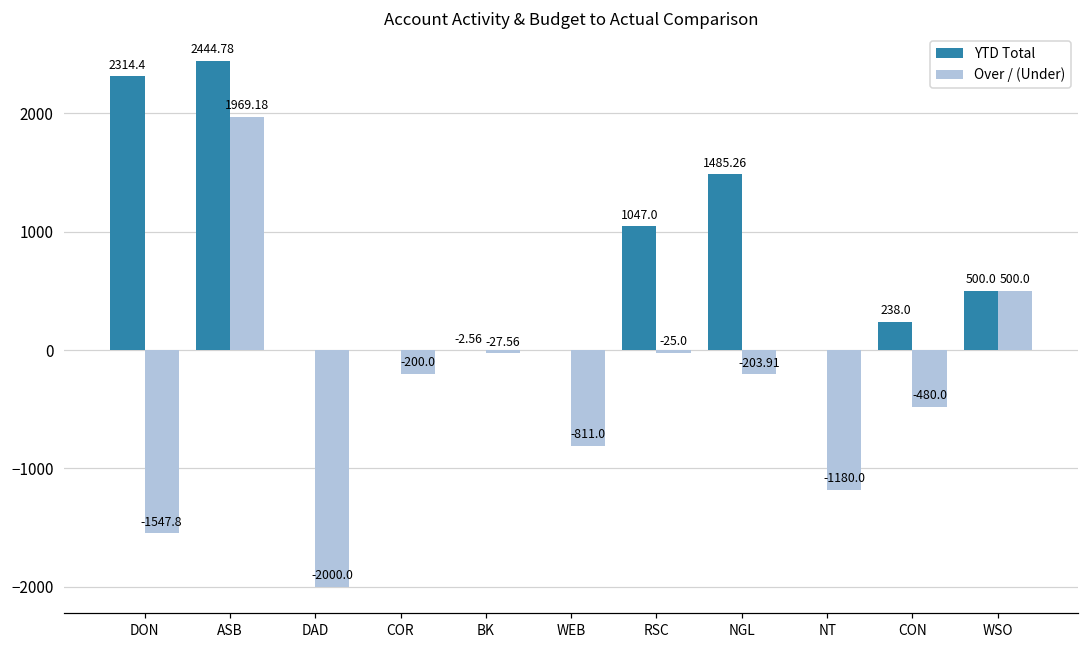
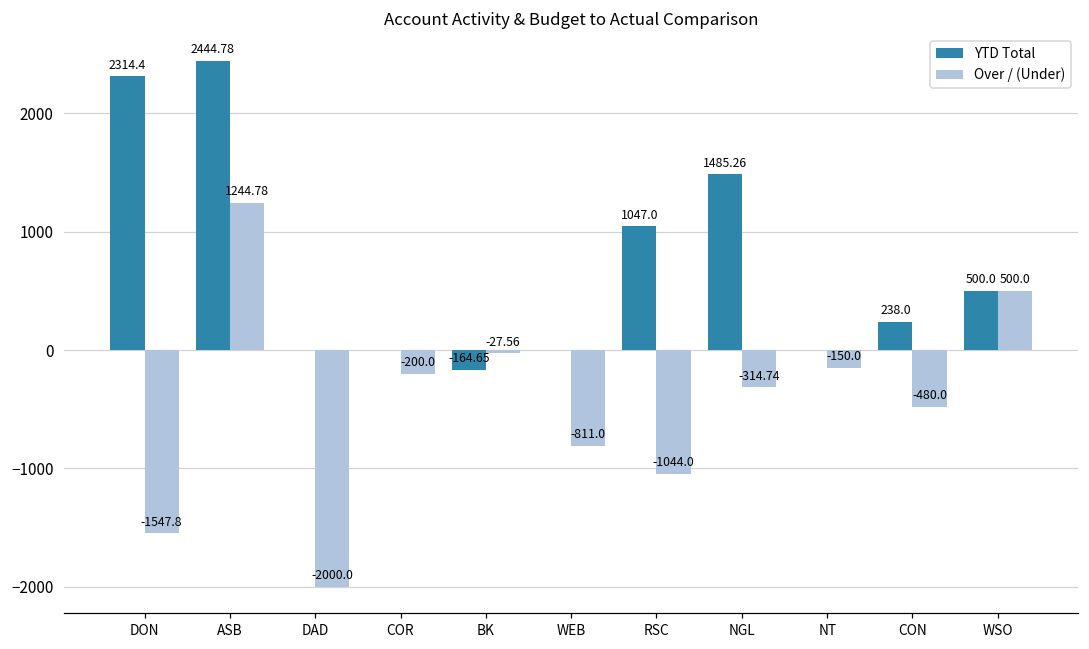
  {
    "YTD Total": {
      "DON": 2314.4,
      "ASB": 2444.78,
-     "BK": -2.56,
+     "BK": -164.65,
      "RSC": 1047.0,
      "NGL": 1485.26,
      "CON": 238.0,
      "WSO": 500.0
    },
    "Over / (Under)": {
      "DON": -1547.8,
-     "ASB": 1969.18,
+     "ASB": 1244.78,
      "DAD": -2000.0,
      "COR": -200.0,
      "BK": -27.56,
      "WEB": -811.0,
-     "RSC": -25.0,
-     "NGL": -203.91,
-     "NT": -1180.0,
+     "RSC": -1044.0,
+     "NGL": -314.74,
+     "NT": -150.0,
      "CON": -480.0,
      "WSO": 500.0
    }
  }
